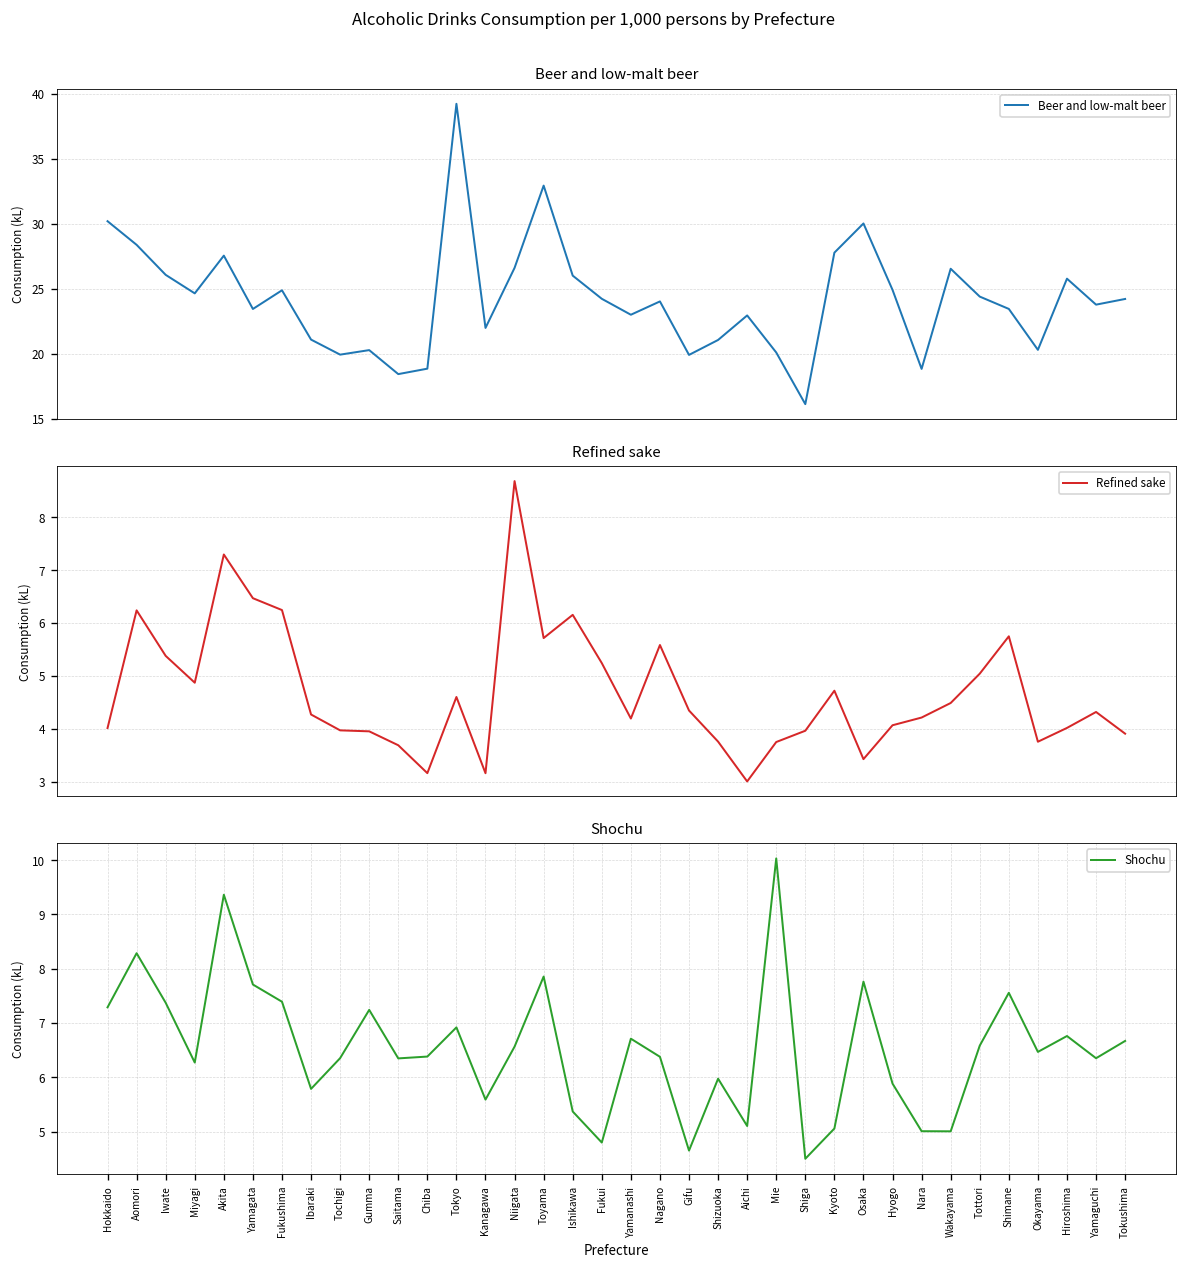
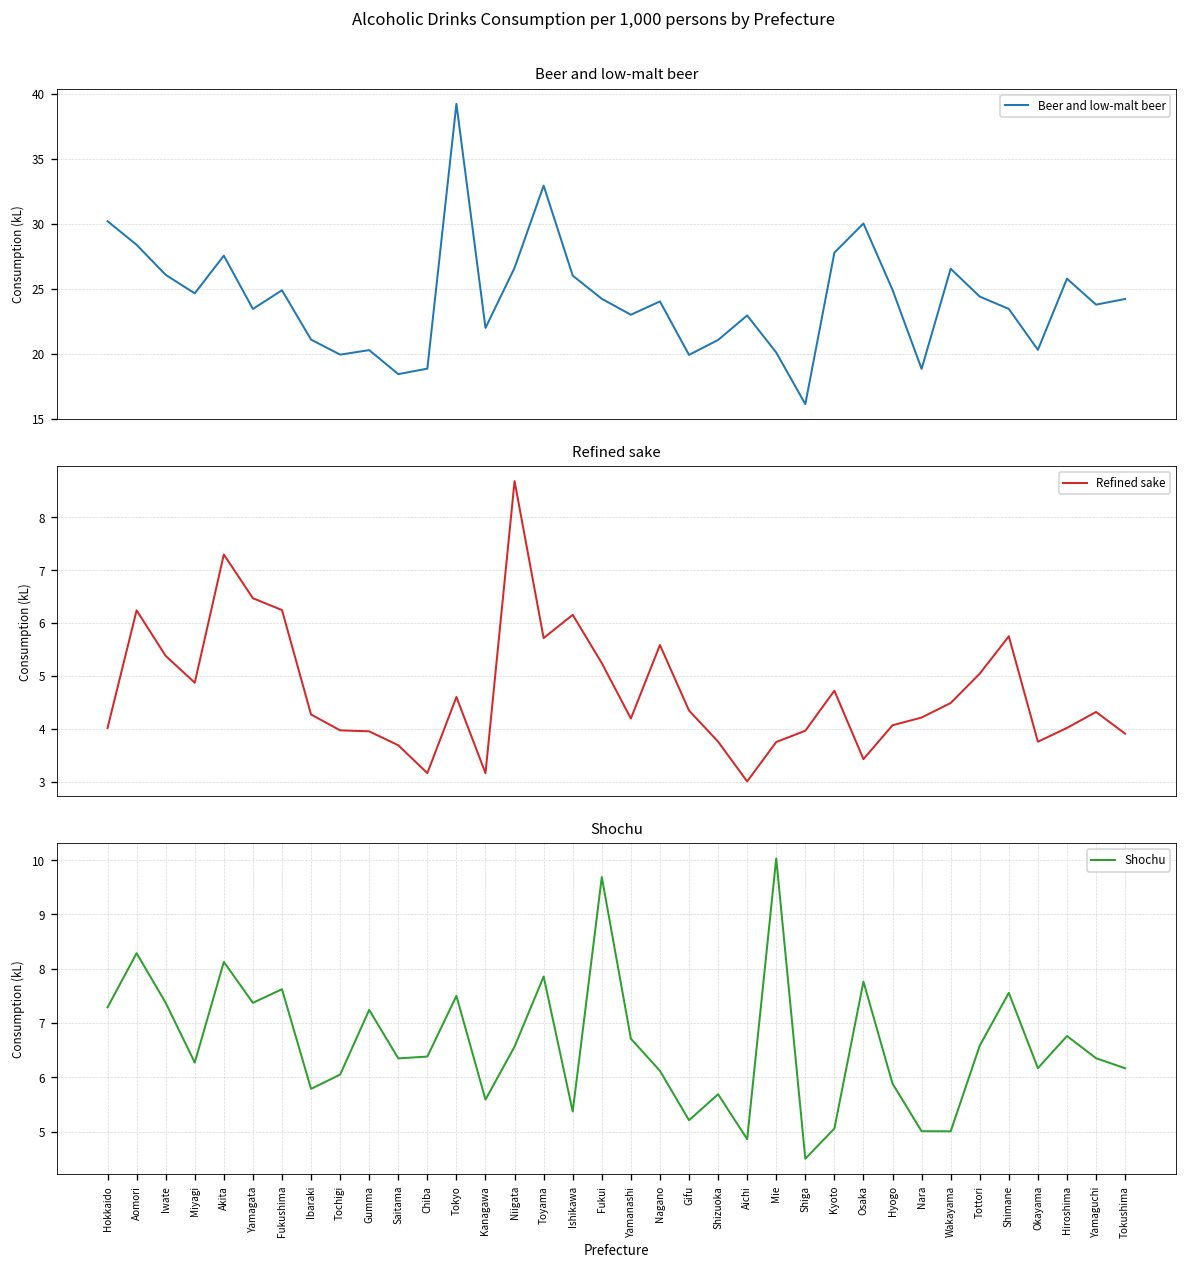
  {
    "Shochu": {
      "Hokkaido": 7.3,
      "Aomori": 8.3,
      "Iwate": 7.4,
      "Miyagi": 6.3,
-     "Akita": 9.4,
-     "Yamagata": 7.7,
-     "Fukushima": 7.4,
+     "Akita": 8.1,
+     "Yamagata": 7.4,
+     "Fukushima": 7.6,
      "Ibaraki": 5.8,
-     "Tochigi": 6.4,
+     "Tochigi": 6.0,
      "Gumma": 7.2,
      "Saitama": 6.3,
      "Chiba": 6.4,
-     "Tokyo": 6.9,
+     "Tokyo": 7.5,
      "Kanagawa": 5.6,
      "Niigata": 6.6,
      "Toyama": 7.9,
      "Ishikawa": 5.4,
-     "Fukui": 4.8,
+     "Fukui": 9.7,
      "Yamanashi": 6.7,
-     "Nagano": 6.4,
-     "Gifu": 4.6,
-     "Shizuoka": 6.0,
-     "Aichi": 5.1,
+     "Nagano": 6.1,
+     "Gifu": 5.2,
+     "Shizuoka": 5.7,
+     "Aichi": 4.9,
      "Mie": 10.0,
      "Shiga": 4.5,
      "Kyoto": 5.1,
      "Osaka": 7.8,
      "Hyogo": 5.9,
      "Nara": 5.0,
      "Wakayama": 5.0,
      "Tottori": 6.6,
      "Shimane": 7.6,
-     "Okayama": 6.5,
+     "Okayama": 6.2,
      "Hiroshima": 6.8,
      "Yamaguchi": 6.3,
-     "Tokushima": 6.7
+     "Tokushima": 6.2
    }
  }
